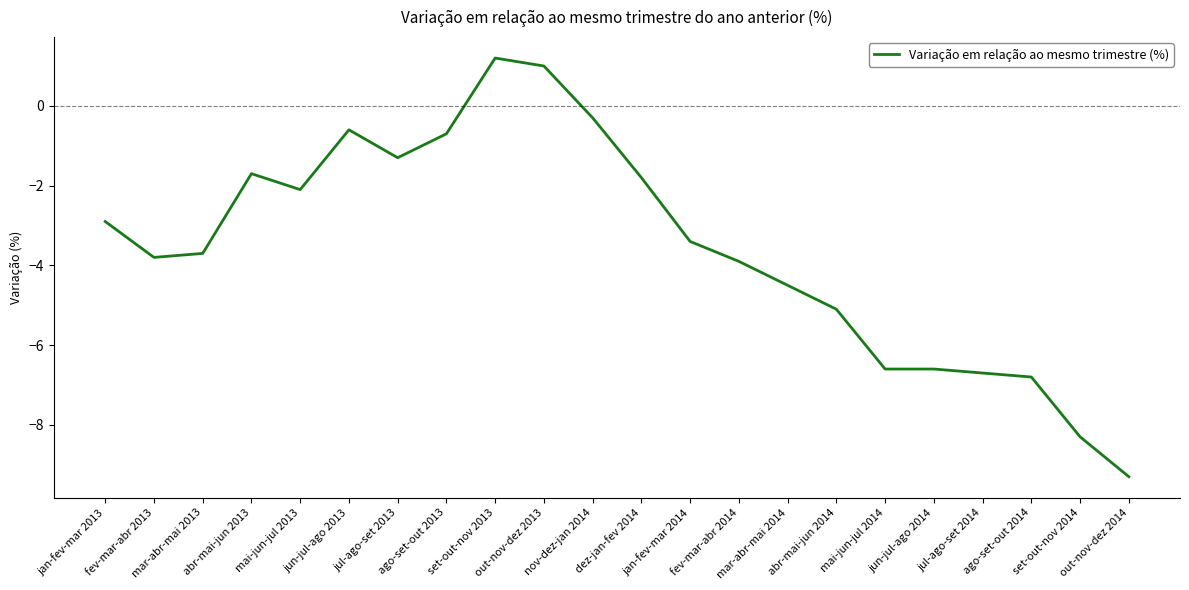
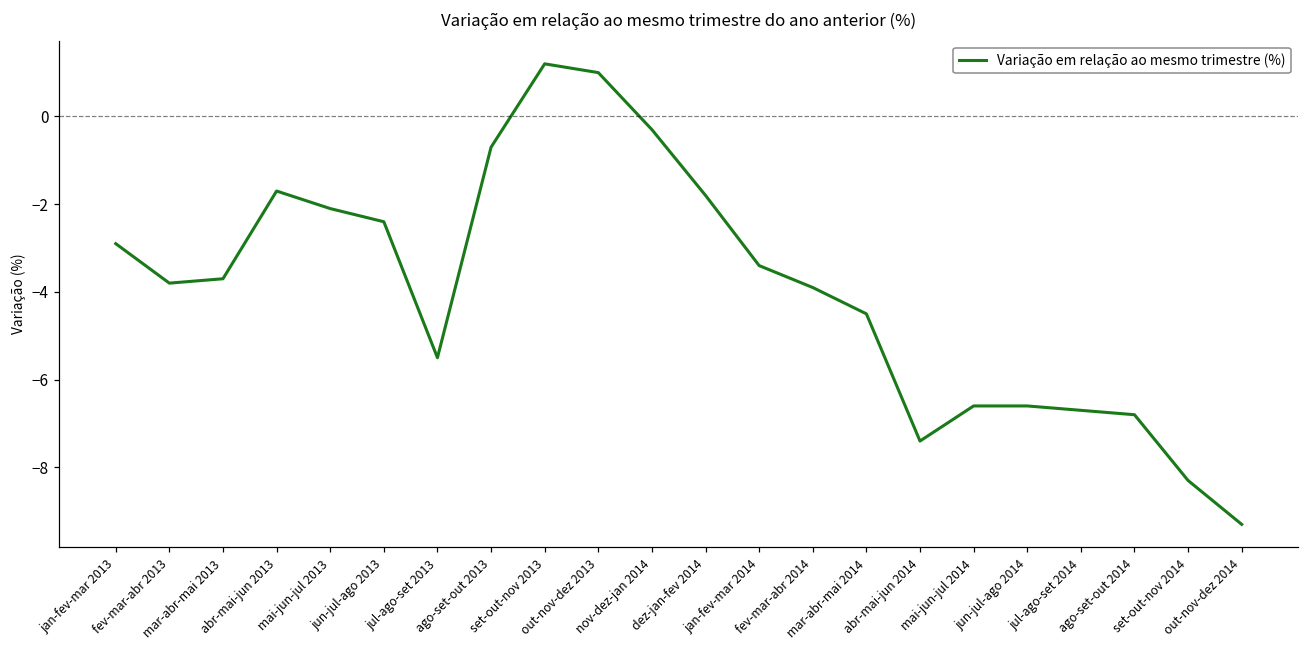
  {
    "jan-fev-mar 2013": -2.9,
    "fev-mar-abr 2013": -3.8,
    "mar-abr-mai 2013": -3.7,
    "abr-mai-jun 2013": -1.7,
    "mai-jun-jul 2013": -2.1,
-   "jun-jul-ago 2013": -0.6,
-   "jul-ago-set 2013": -1.3,
+   "jun-jul-ago 2013": -2.4,
+   "jul-ago-set 2013": -5.5,
    "ago-set-out 2013": -0.7,
    "set-out-nov 2013": 1.2,
    "out-nov-dez 2013": 1.0,
    "nov-dez-jan 2014": -0.3,
    "dez-jan-fev 2014": -1.8,
    "jan-fev-mar 2014": -3.4,
    "fev-mar-abr 2014": -3.9,
    "mar-abr-mai 2014": -4.5,
-   "abr-mai-jun 2014": -5.1,
+   "abr-mai-jun 2014": -7.4,
    "mai-jun-jul 2014": -6.6,
    "jun-jul-ago 2014": -6.6,
    "jul-ago-set 2014": -6.7,
    "ago-set-out 2014": -6.8,
    "set-out-nov 2014": -8.3,
    "out-nov-dez 2014": -9.3
  }
